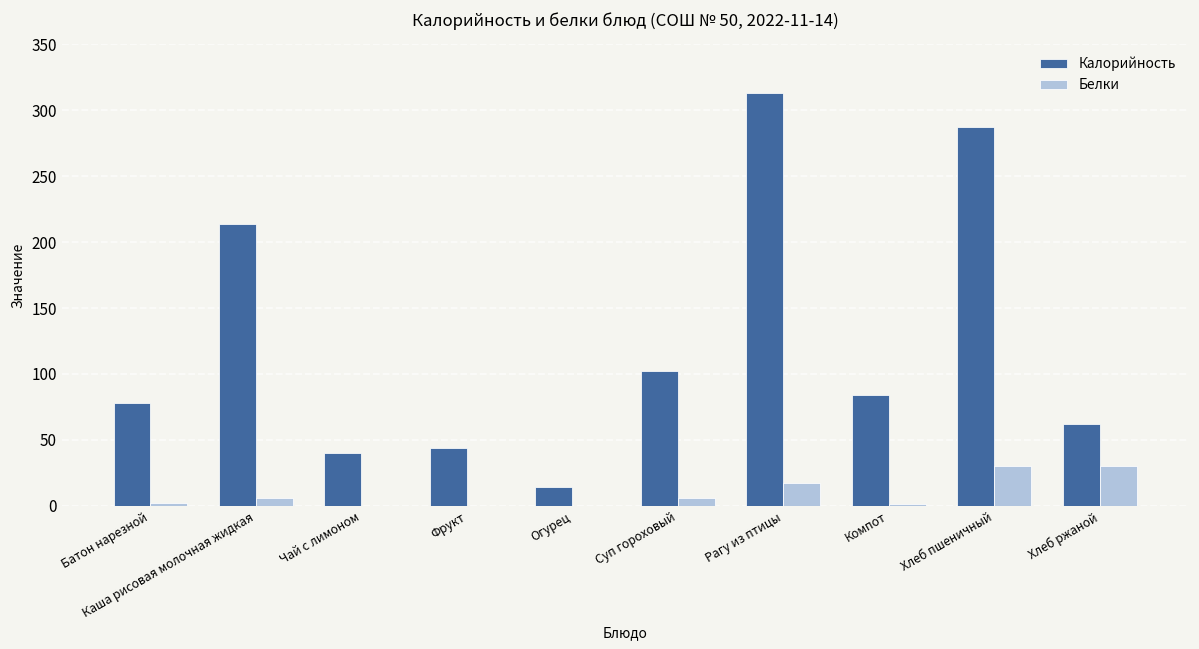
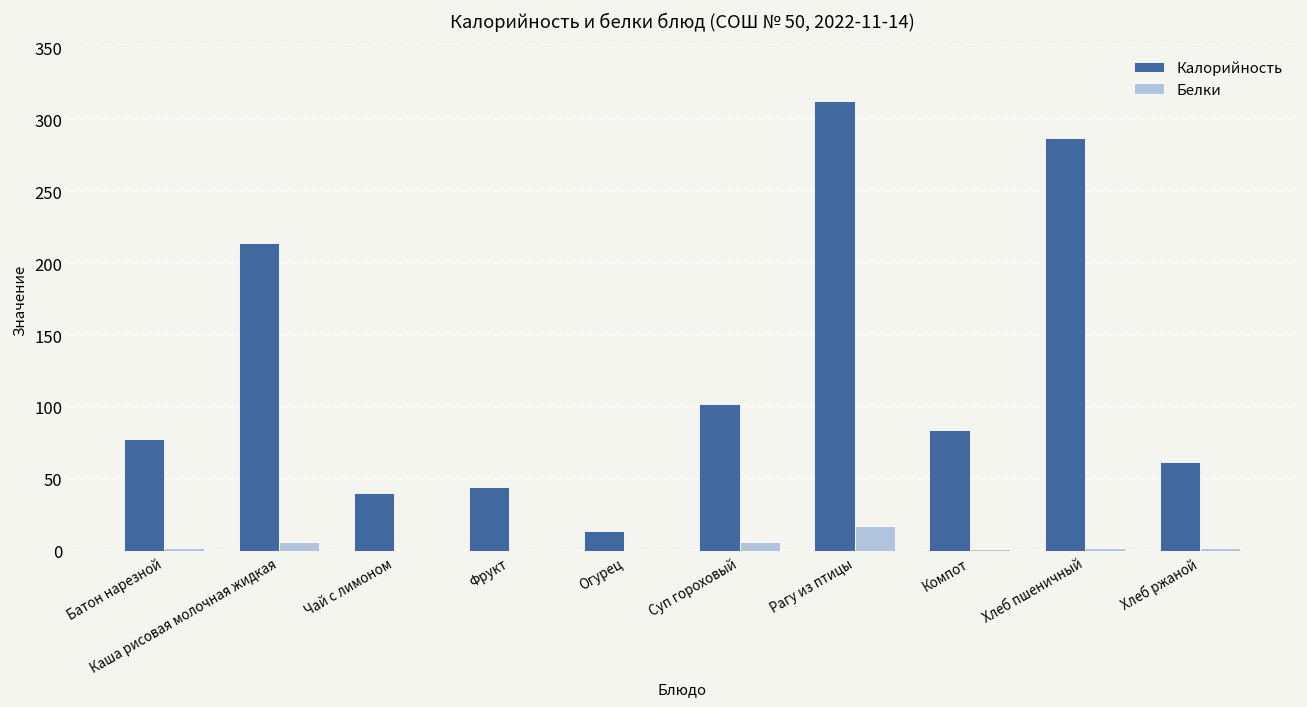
  {
    "Калорийность": {
      "Батон нарезной": 78,
      "Каша рисовая молочная жидкая": 214,
      "Чай с лимоном": 40,
      "Фрукт": 44,
      "Огурец": 14,
      "Суп гороховый": 102,
      "Рагу из птицы": 313,
      "Компот": 84,
      "Хлеб пшеничный": 287,
      "Хлеб ржаной": 62
    },
    "Белки": {
      "Каша рисовая молочная жидкая": 6,
      "Чай с лимоном": 0,
      "Фрукт": 0,
      "Огурец": 0,
      "Суп гороховый": 6,
      "Рагу из птицы": 17,
-     "Хлеб пшеничный": 30,
-     "Хлеб ржаной": 30
+     "Хлеб пшеничный": 2,
+     "Хлеб ржаной": 2
    }
  }
